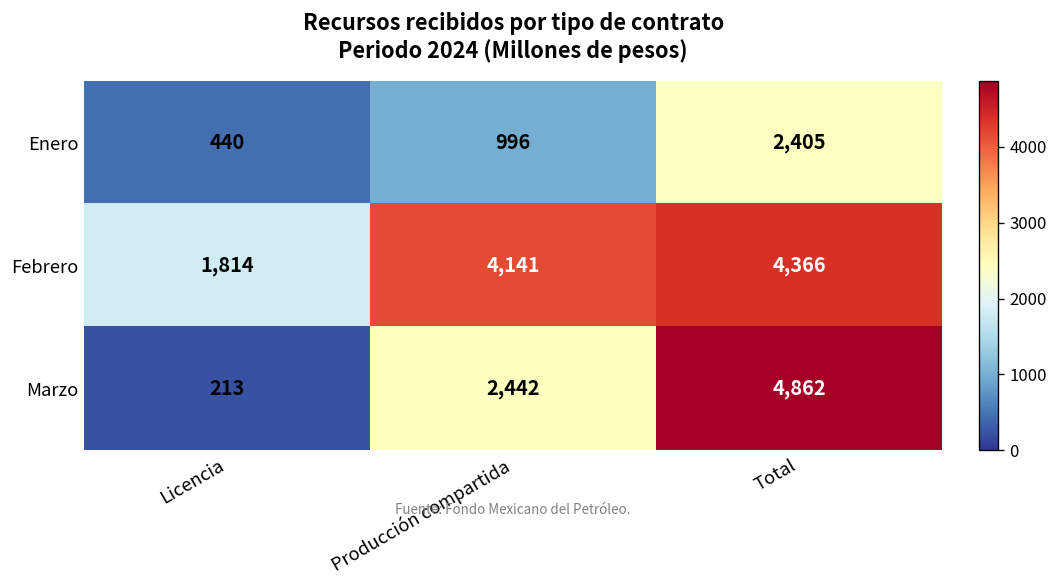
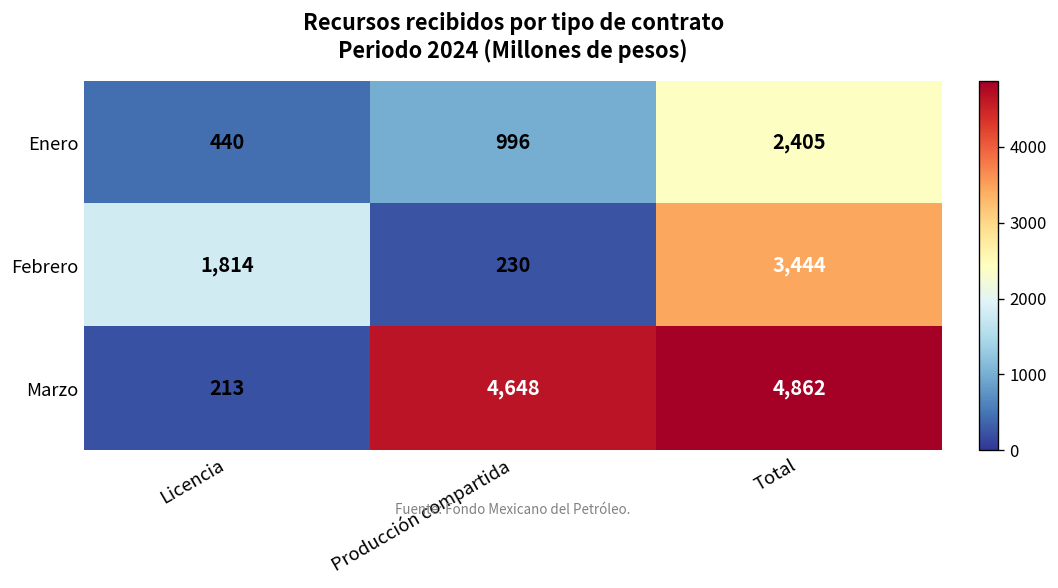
  {
    "Enero": {
      "Licencia": "440",
      "Producción compartida": "996",
      "Total": "2,405"
    },
    "Febrero": {
      "Licencia": "1,814",
-     "Producción compartida": "4,141",
-     "Total": "4,366"
+     "Producción compartida": "230",
+     "Total": "3,444"
    },
    "Marzo": {
      "Licencia": "213",
-     "Producción compartida": "2,442",
+     "Producción compartida": "4,648",
      "Total": "4,862"
    }
  }
